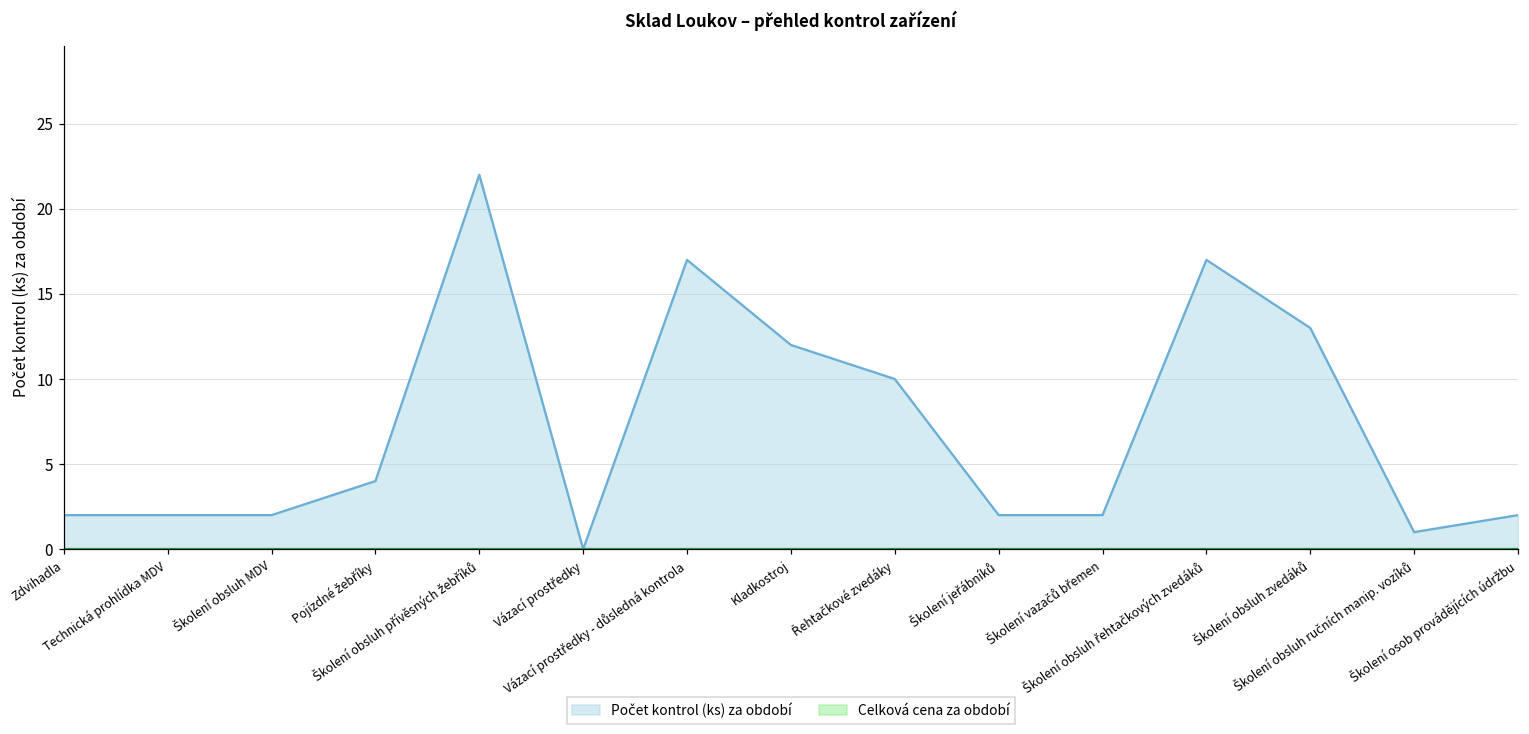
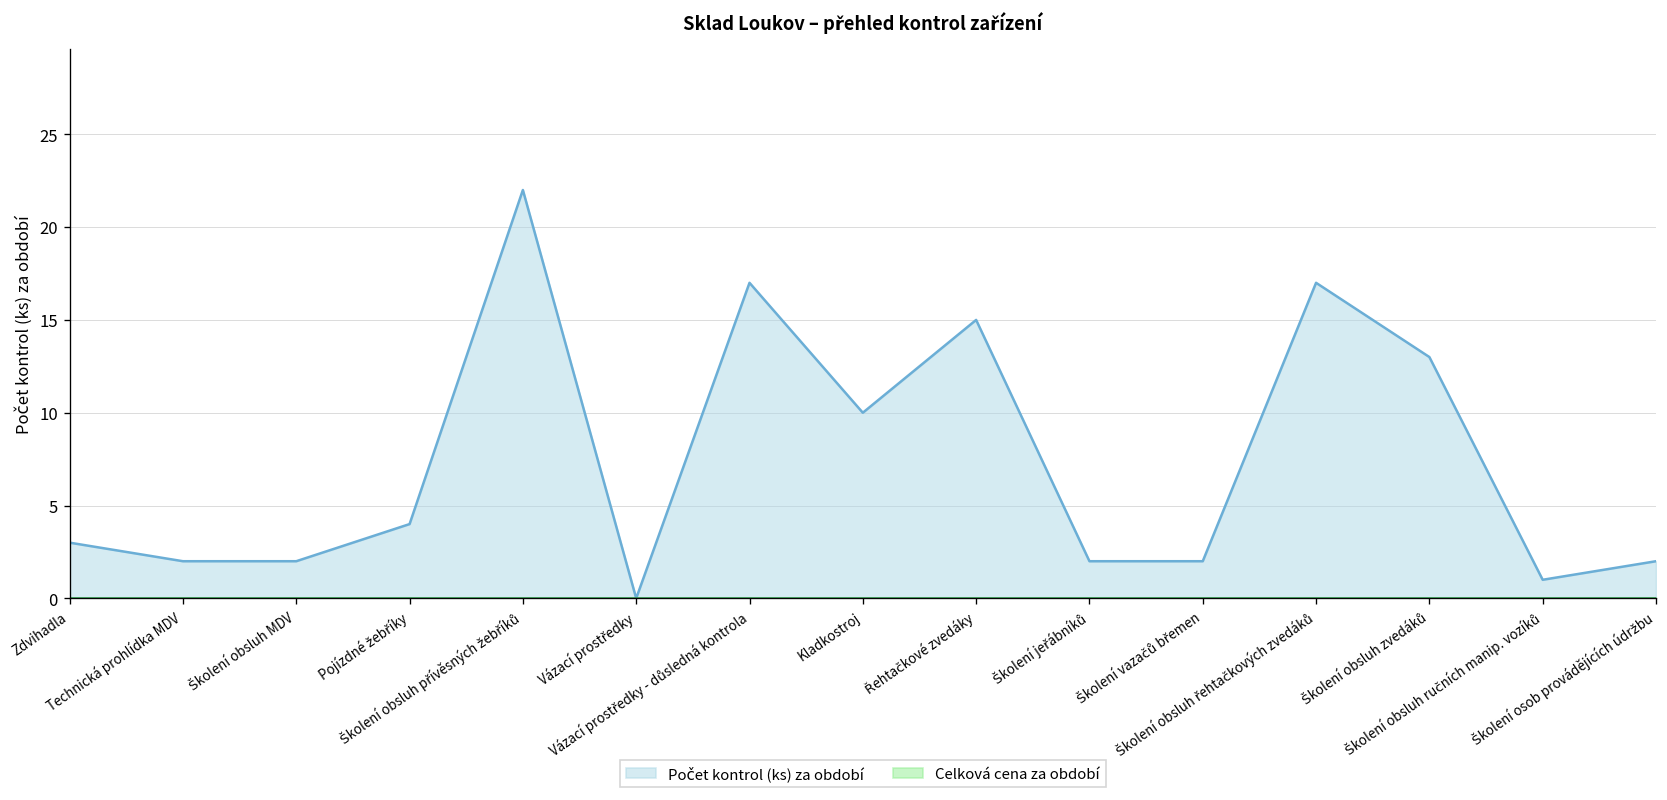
  {
    "Počet kontrol (ks) za období": {
-     "Zdvihadla": 2,
+     "Zdvihadla": 3,
      "Technická prohlídka MDV": 2,
      "Školení obsluh MDV": 2,
      "Pojízdné žebříky": 4,
      "Školení obsluh přívěsných žebříků": 22,
      "Vázací prostředky - důsledná kontrola": 17,
-     "Kladkostroj": 12,
-     "Řehtačkové zvedáky": 10,
+     "Kladkostroj": 10,
+     "Řehtačkové zvedáky": 15,
      "Školení jeřábníků": 2,
      "Školení vazačů břemen": 2,
      "Školení obsluh řehtačkových zvedáků": 17,
      "Školení obsluh zvedáků": 13,
      "Školení obsluh ručních manip. vozíků": 1,
      "Školení osob provádějících údržbu": 2
    },
    "Celková cena za období": {
      "Zdvihadla": 0,
      "Technická prohlídka MDV": 0,
      "Školení obsluh MDV": 0,
      "Pojízdné žebříky": 0,
      "Školení obsluh přívěsných žebříků": 0,
      "Vázací prostředky - důsledná kontrola": 0,
      "Kladkostroj": 0,
      "Řehtačkové zvedáky": 0,
      "Školení jeřábníků": 0,
      "Školení vazačů břemen": 0,
      "Školení obsluh řehtačkových zvedáků": 0,
      "Školení obsluh zvedáků": 0,
      "Školení obsluh ručních manip. vozíků": 0,
      "Školení osob provádějících údržbu": 0
    }
  }
